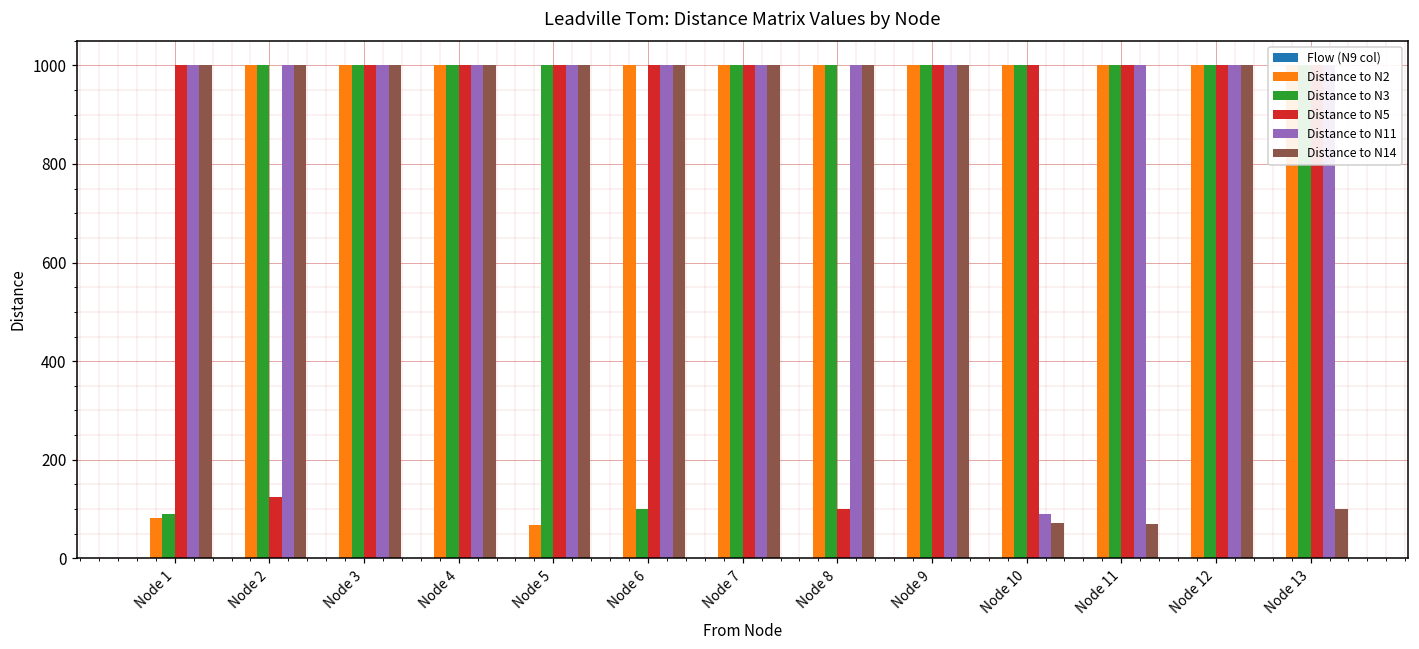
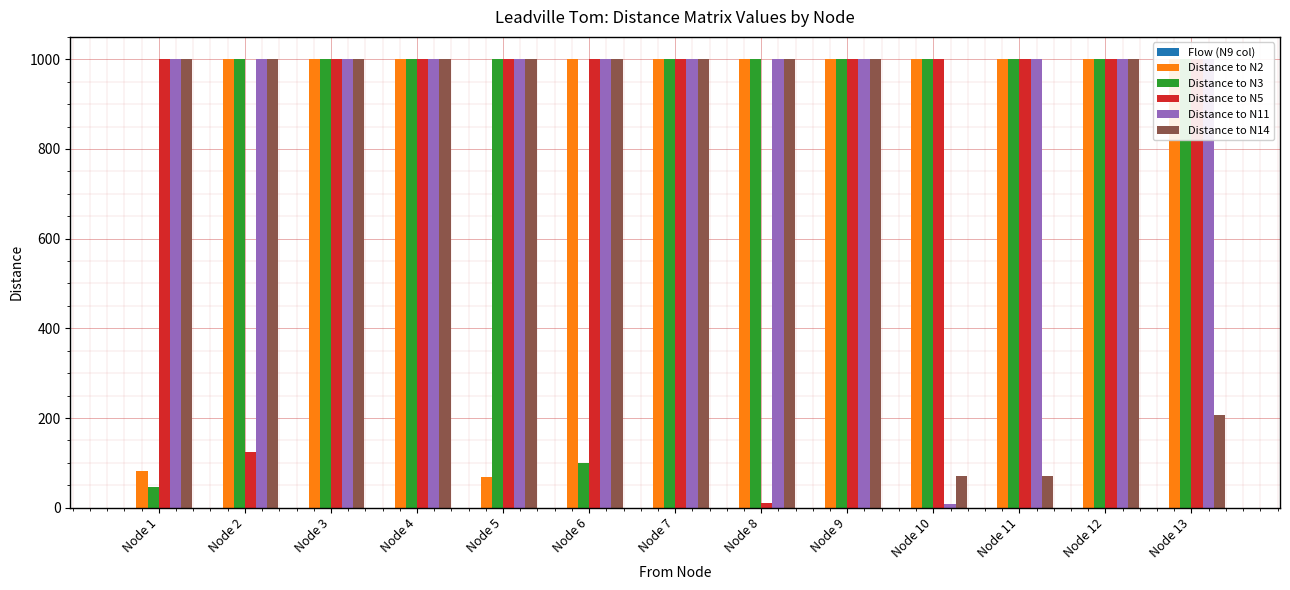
  {
    "Flow (N9 col)": {
      "Node 1": 0,
      "Node 2": 0,
      "Node 3": 0,
      "Node 4": 0,
      "Node 5": 0,
      "Node 6": 0,
      "Node 7": 0,
      "Node 8": 0,
      "Node 9": 0,
      "Node 10": 0,
      "Node 11": 0,
      "Node 12": 0,
      "Node 13": 0
    },
    "Distance to N2": {
      "Node 1": 80,
      "Node 2": 1000,
      "Node 3": 1000,
      "Node 4": 1000,
      "Node 5": 70,
      "Node 6": 1000,
      "Node 7": 1000,
      "Node 8": 1000,
      "Node 9": 1000,
      "Node 10": 1000,
      "Node 11": 1000,
      "Node 12": 1000
    },
    "Distance to N3": {
-     "Node 1": 90,
+     "Node 1": 50,
      "Node 2": 1000,
      "Node 3": 1000,
      "Node 4": 1000,
      "Node 5": 1000,
      "Node 6": 100,
      "Node 7": 1000,
      "Node 8": 1000,
      "Node 9": 1000,
      "Node 10": 1000,
      "Node 11": 1000,
      "Node 12": 1000
    },
    "Distance to N5": {
      "Node 1": 1000,
      "Node 2": 130,
      "Node 3": 1000,
      "Node 4": 1000,
      "Node 5": 1000,
      "Node 6": 1000,
      "Node 7": 1000,
-     "Node 8": 100,
+     "Node 8": 10,
      "Node 9": 1000,
      "Node 10": 1000,
      "Node 11": 1000,
      "Node 12": 1000
    },
    "Distance to N11": {
      "Node 1": 1000,
      "Node 2": 1000,
      "Node 3": 1000,
      "Node 4": 1000,
      "Node 5": 1000,
      "Node 6": 1000,
      "Node 7": 1000,
      "Node 8": 1000,
      "Node 9": 1000,
-     "Node 10": 90,
+     "Node 10": 10,
      "Node 11": 1000,
      "Node 12": 1000
    },
    "Distance to N14": {
      "Node 1": 1000,
      "Node 2": 1000,
      "Node 3": 1000,
      "Node 4": 1000,
      "Node 5": 1000,
      "Node 6": 1000,
      "Node 7": 1000,
      "Node 8": 1000,
      "Node 9": 1000,
      "Node 10": 70,
      "Node 11": 70,
      "Node 12": 1000,
-     "Node 13": 100
+     "Node 13": 210
    }
  }
